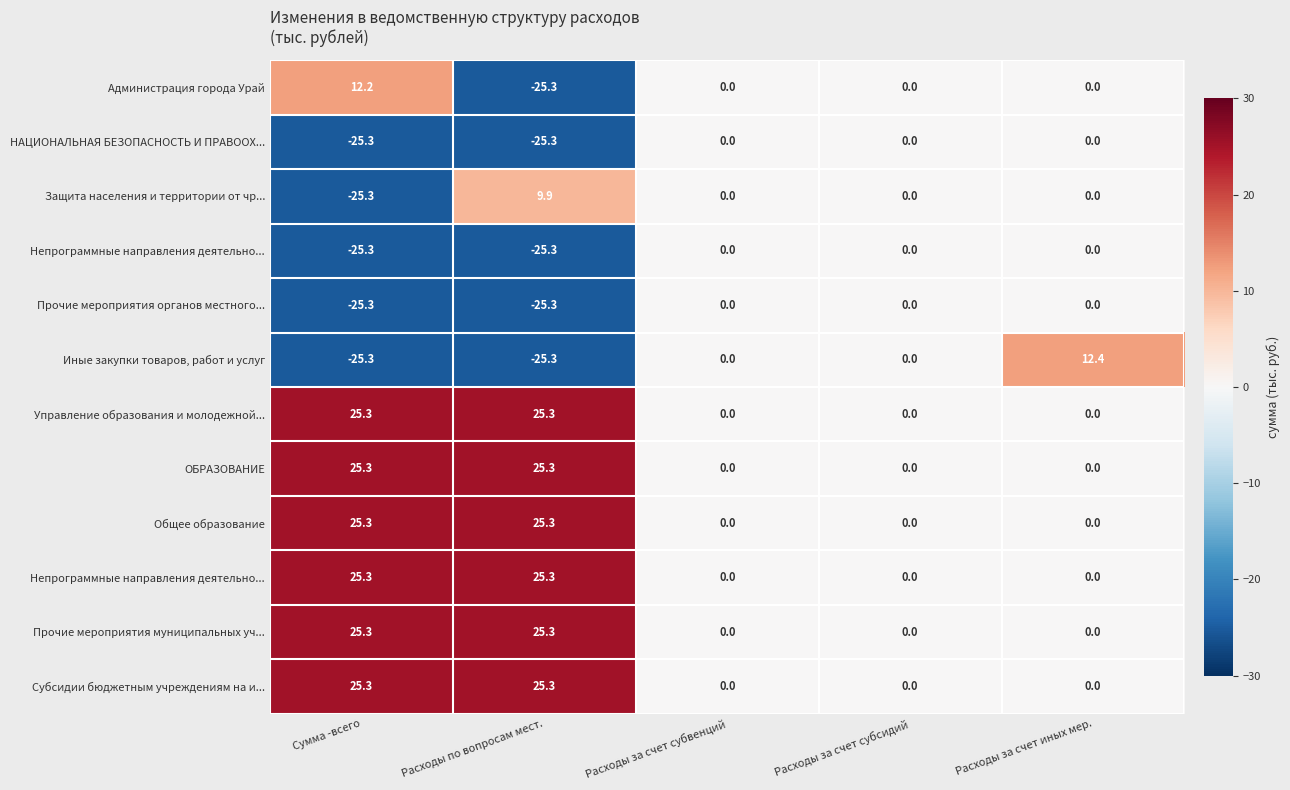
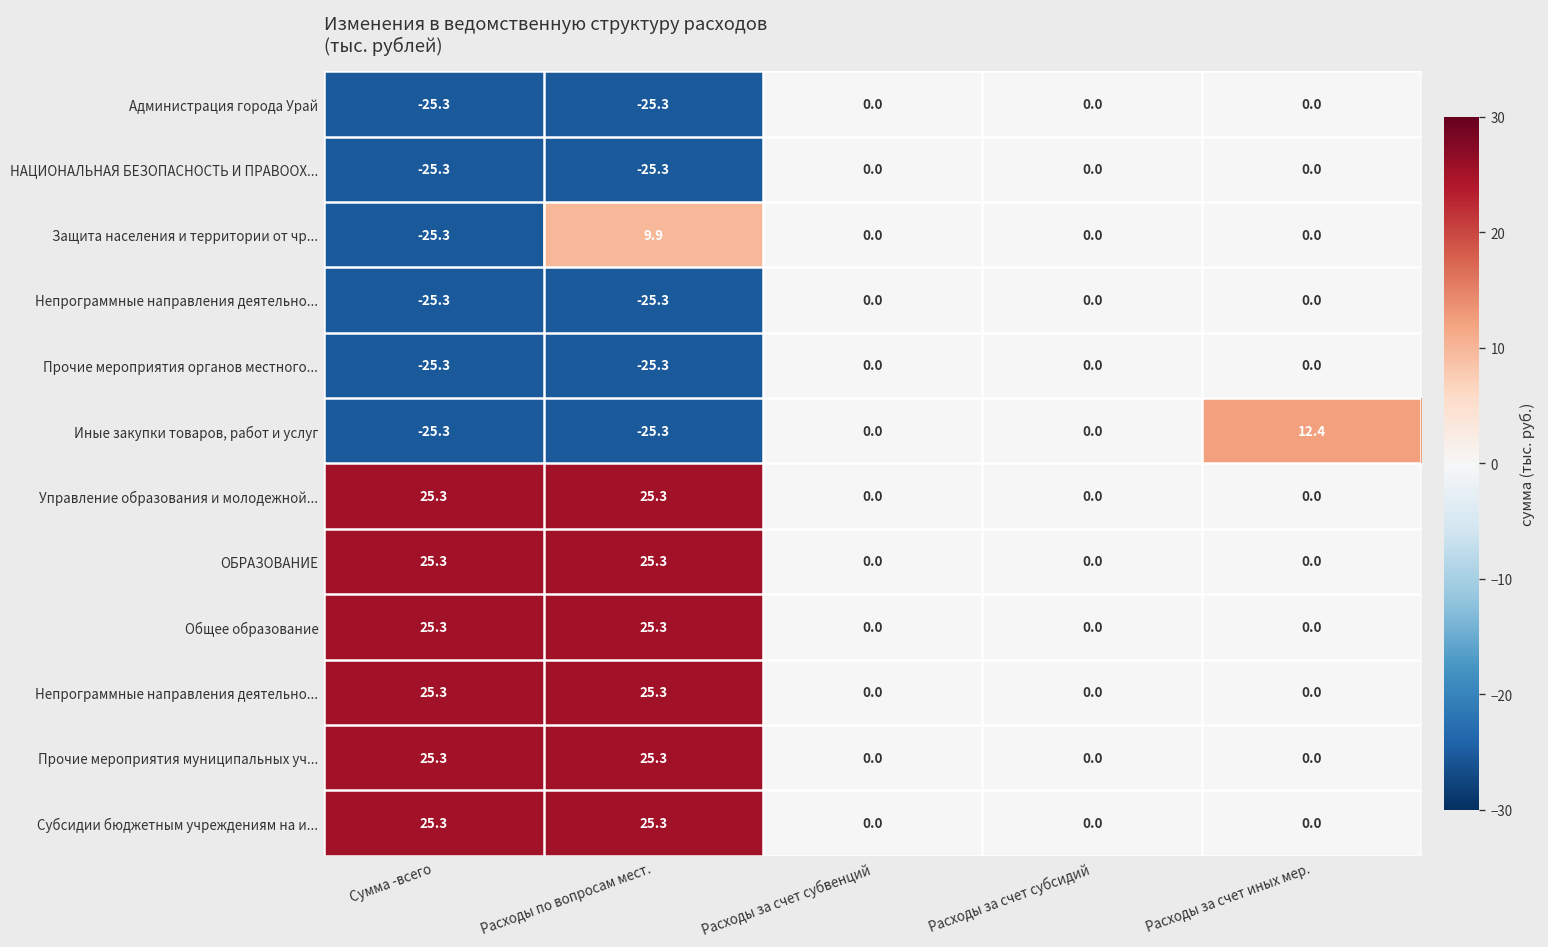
  {
    "Администрация города Урай": {
-     "Сумма -всего": 12.2,
+     "Сумма -всего": -25.3,
      "Расходы по вопросам мест.": -25.3,
      "Расходы за счет субвенций": 0.0,
      "Расходы за счет субсидий": 0.0,
      "Расходы за счет иных мер.": 0.0
    },
    "НАЦИОНАЛЬНАЯ БЕЗОПАСНОСТЬ И ПРАВООХ...": {
      "Сумма -всего": -25.3,
      "Расходы по вопросам мест.": -25.3,
      "Расходы за счет субвенций": 0.0,
      "Расходы за счет субсидий": 0.0,
      "Расходы за счет иных мер.": 0.0
    },
    "Защита населения и территории от чр...": {
      "Сумма -всего": -25.3,
      "Расходы по вопросам мест.": 9.9,
      "Расходы за счет субвенций": 0.0,
      "Расходы за счет субсидий": 0.0,
      "Расходы за счет иных мер.": 0.0
    },
    "Прочие мероприятия органов местного...": {
      "Сумма -всего": -25.3,
      "Расходы по вопросам мест.": -25.3,
      "Расходы за счет субвенций": 0.0,
      "Расходы за счет субсидий": 0.0,
      "Расходы за счет иных мер.": 0.0
    },
    "Иные закупки товаров, работ и услуг": {
      "Сумма -всего": -25.3,
      "Расходы по вопросам мест.": -25.3,
      "Расходы за счет субвенций": 0.0,
      "Расходы за счет субсидий": 0.0,
      "Расходы за счет иных мер.": 12.4
    },
    "Управление образования и молодежной...": {
      "Сумма -всего": 25.3,
      "Расходы по вопросам мест.": 25.3,
      "Расходы за счет субвенций": 0.0,
      "Расходы за счет субсидий": 0.0,
      "Расходы за счет иных мер.": 0.0
    },
    "ОБРАЗОВАНИЕ": {
      "Сумма -всего": 25.3,
      "Расходы по вопросам мест.": 25.3,
      "Расходы за счет субвенций": 0.0,
      "Расходы за счет субсидий": 0.0,
      "Расходы за счет иных мер.": 0.0
    },
    "Общее образование": {
      "Сумма -всего": 25.3,
      "Расходы по вопросам мест.": 25.3,
      "Расходы за счет субвенций": 0.0,
      "Расходы за счет субсидий": 0.0,
      "Расходы за счет иных мер.": 0.0
    },
    "Прочие мероприятия муниципальных уч...": {
      "Сумма -всего": 25.3,
      "Расходы по вопросам мест.": 25.3,
      "Расходы за счет субвенций": 0.0,
      "Расходы за счет субсидий": 0.0,
      "Расходы за счет иных мер.": 0.0
    },
    "Субсидии бюджетным учреждениям на и...": {
      "Сумма -всего": 25.3,
      "Расходы по вопросам мест.": 25.3,
      "Расходы за счет субвенций": 0.0,
      "Расходы за счет субсидий": 0.0,
      "Расходы за счет иных мер.": 0.0
    }
  }
